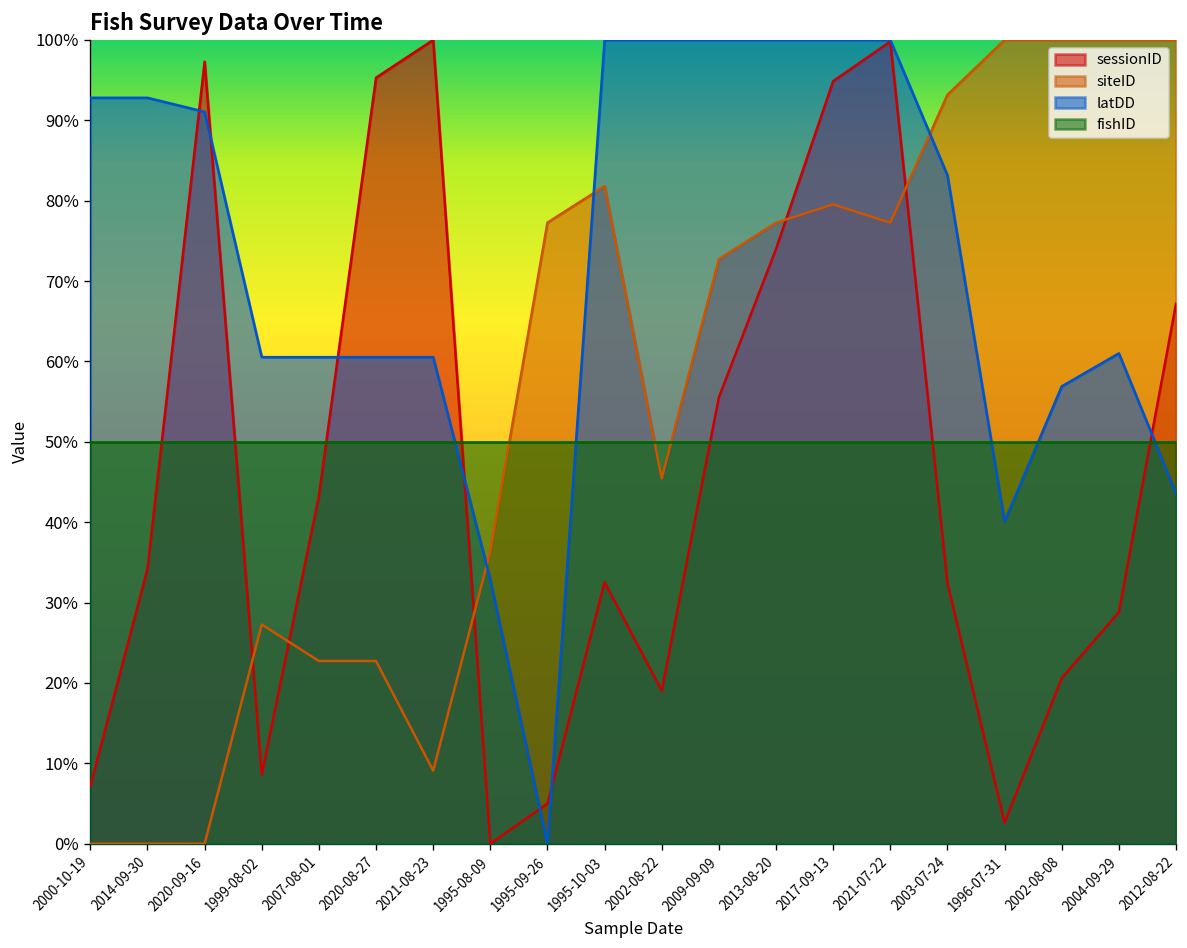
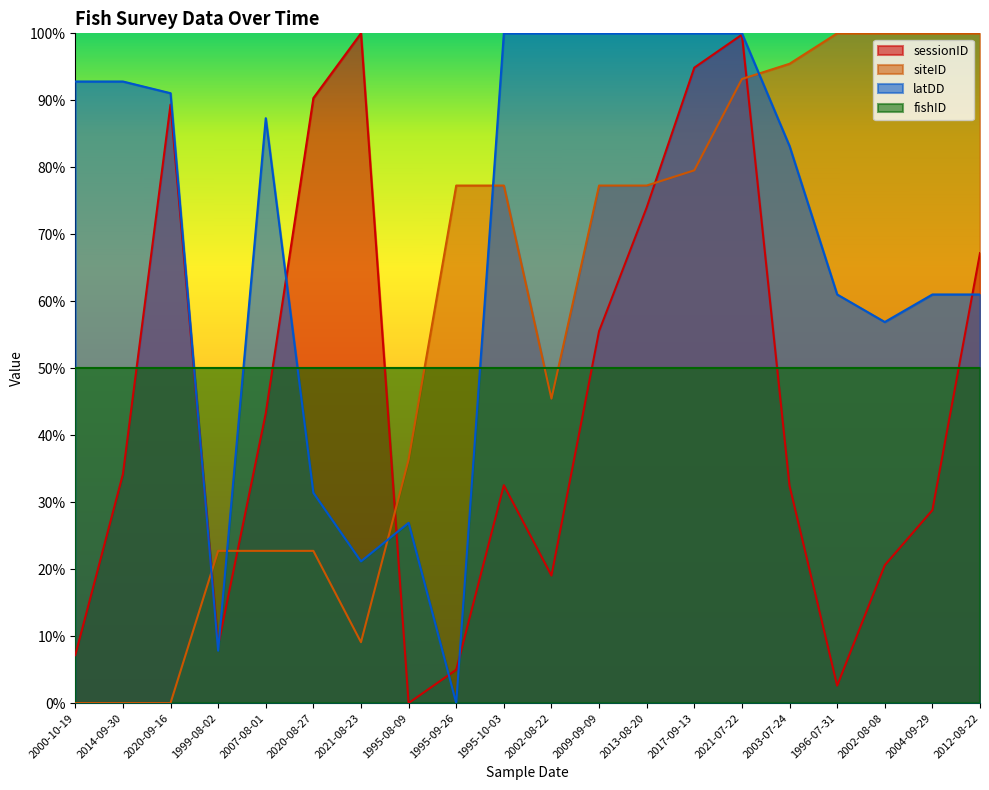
  {
    "sessionID": {
      "2000-10-19": "7%",
      "2014-09-30": "34%",
-     "2020-09-16": "97%",
+     "2020-09-16": "89%",
      "1999-08-02": "9%",
      "2007-08-01": "43%",
-     "2020-08-27": "95%",
+     "2020-08-27": "90%",
      "2021-08-23": "100%",
      "1995-08-09": "0%",
      "1995-09-26": "5%",
      "1995-10-03": "33%",
      "2002-08-22": "19%",
      "2009-09-09": "56%",
      "2013-08-20": "74%",
      "2017-09-13": "95%",
      "2003-07-24": "32%",
      "1996-07-31": "3%",
      "2002-08-08": "21%",
      "2004-09-29": "29%",
      "2012-08-22": "67%"
    },
    "siteID": {
      "2000-10-19": "0%",
      "2014-09-30": "0%",
      "2020-09-16": "0%",
-     "1999-08-02": "27%",
+     "1999-08-02": "23%",
      "2007-08-01": "23%",
      "2020-08-27": "23%",
      "2021-08-23": "9%",
      "1995-08-09": "36%",
      "1995-09-26": "77%",
-     "1995-10-03": "82%",
+     "1995-10-03": "77%",
      "2002-08-22": "45%",
-     "2009-09-09": "73%",
+     "2009-09-09": "77%",
      "2013-08-20": "77%",
      "2017-09-13": "80%",
-     "2021-07-22": "77%",
-     "2003-07-24": "93%",
+     "2021-07-22": "93%",
+     "2003-07-24": "95%",
      "1996-07-31": "100%",
      "2002-08-08": "100%",
      "2004-09-29": "100%",
      "2012-08-22": "100%"
    },
    "latDD": {
      "2000-10-19": "93%",
      "2014-09-30": "93%",
      "2020-09-16": "91%",
-     "1999-08-02": "61%",
-     "2007-08-01": "61%",
-     "2020-08-27": "61%",
-     "2021-08-23": "61%",
-     "1995-08-09": "33%",
+     "1999-08-02": "8%",
+     "2007-08-01": "87%",
+     "2020-08-27": "31%",
+     "2021-08-23": "21%",
+     "1995-08-09": "27%",
      "1995-09-26": "0%",
      "1995-10-03": "100%",
      "2002-08-22": "100%",
      "2009-09-09": "100%",
      "2013-08-20": "100%",
      "2017-09-13": "100%",
      "2003-07-24": "83%",
-     "1996-07-31": "40%",
+     "1996-07-31": "61%",
      "2002-08-08": "57%",
      "2004-09-29": "61%",
-     "2012-08-22": "44%"
+     "2012-08-22": "61%"
    },
    "fishID": {
      "2000-10-19": "50%",
      "2014-09-30": "50%",
      "2020-09-16": "50%",
      "1999-08-02": "50%",
      "2007-08-01": "50%",
      "2020-08-27": "50%",
      "2021-08-23": "50%",
      "1995-08-09": "50%",
      "1995-09-26": "50%",
      "1995-10-03": "50%",
      "2002-08-22": "50%",
      "2009-09-09": "50%",
      "2013-08-20": "50%",
      "2017-09-13": "50%",
      "2021-07-22": "50%",
      "2003-07-24": "50%",
      "1996-07-31": "50%",
      "2002-08-08": "50%",
      "2004-09-29": "50%",
      "2012-08-22": "50%"
    }
  }
